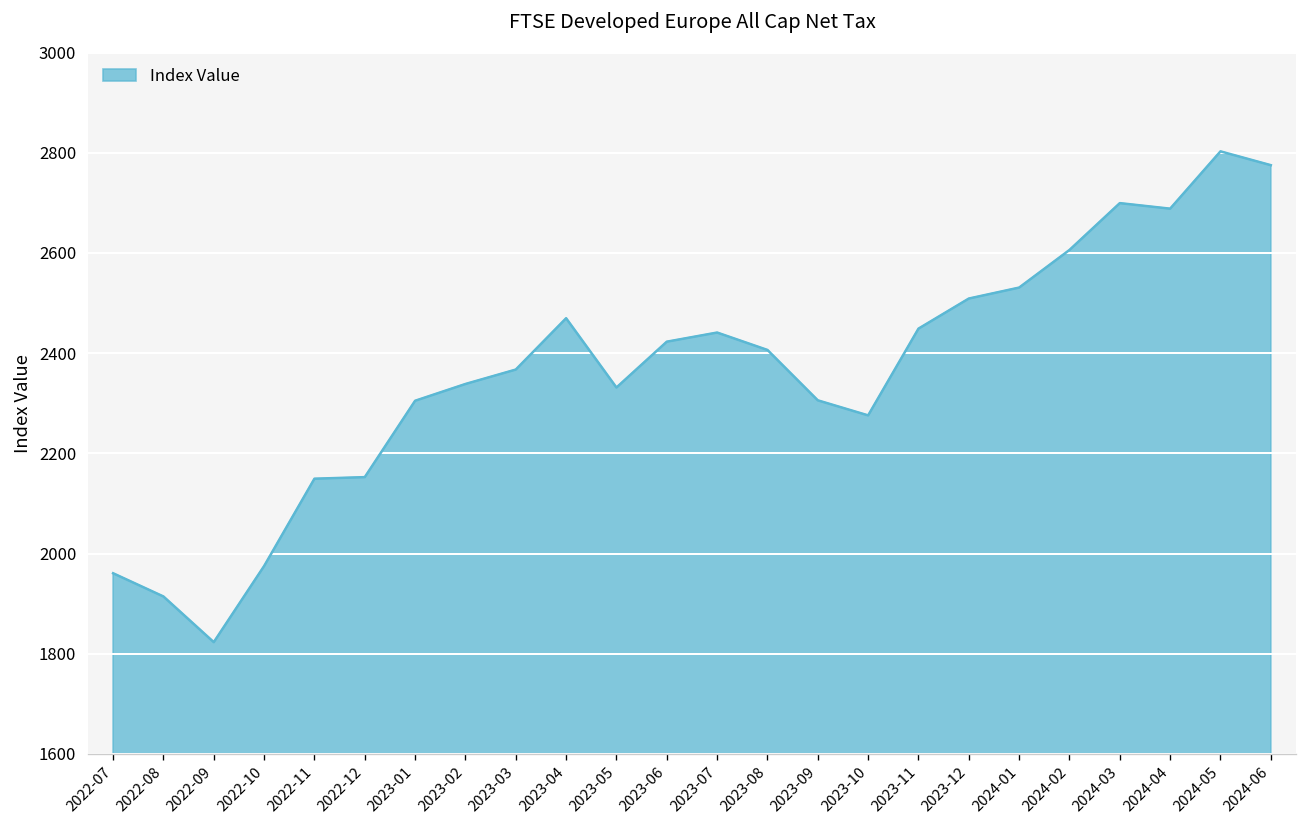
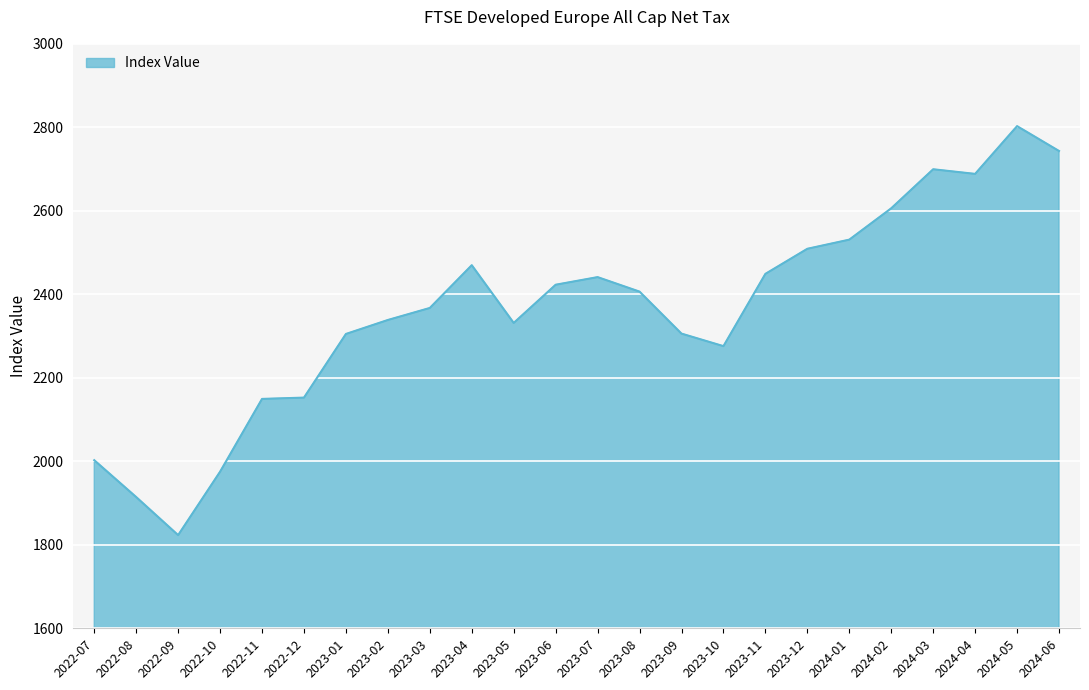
  {
-   "2022-07": 1960,
+   "2022-07": 2000,
    "2022-08": 1910,
    "2022-09": 1820,
    "2022-10": 1980,
    "2022-11": 2150,
    "2022-12": 2150,
    "2023-01": 2310,
    "2023-02": 2340,
    "2023-03": 2370,
    "2023-04": 2470,
    "2023-05": 2330,
    "2023-06": 2420,
    "2023-07": 2440,
    "2023-08": 2410,
    "2023-09": 2310,
    "2023-10": 2280,
    "2023-11": 2450,
    "2023-12": 2510,
    "2024-01": 2530,
    "2024-02": 2610,
    "2024-03": 2700,
    "2024-04": 2690,
    "2024-05": 2800,
-   "2024-06": 2780
+   "2024-06": 2740
  }
